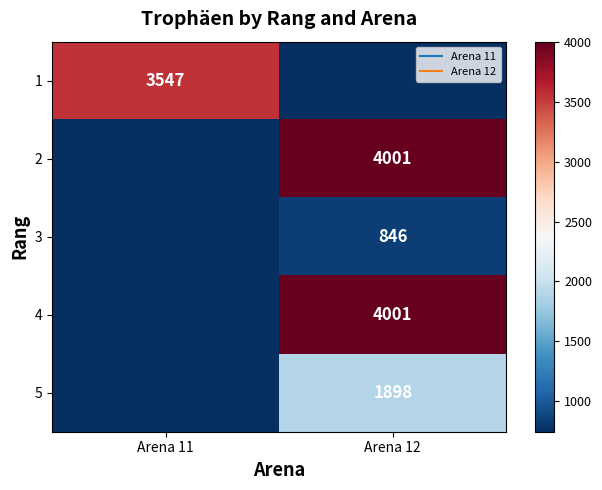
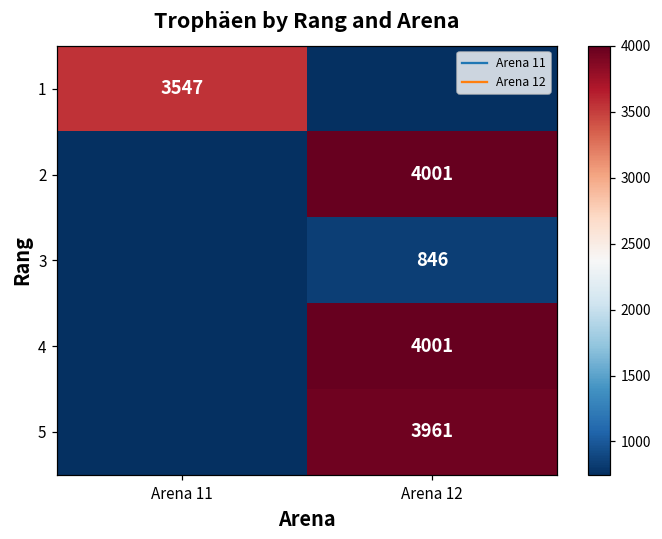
  {
    "1": {
      "Arena 11": 3547
    },
    "2": {
      "Arena 12": 4001
    },
    "3": {
      "Arena 12": 846
    },
    "4": {
      "Arena 12": 4001
    },
    "5": {
-     "Arena 12": 1898
+     "Arena 12": 3961
    }
  }
